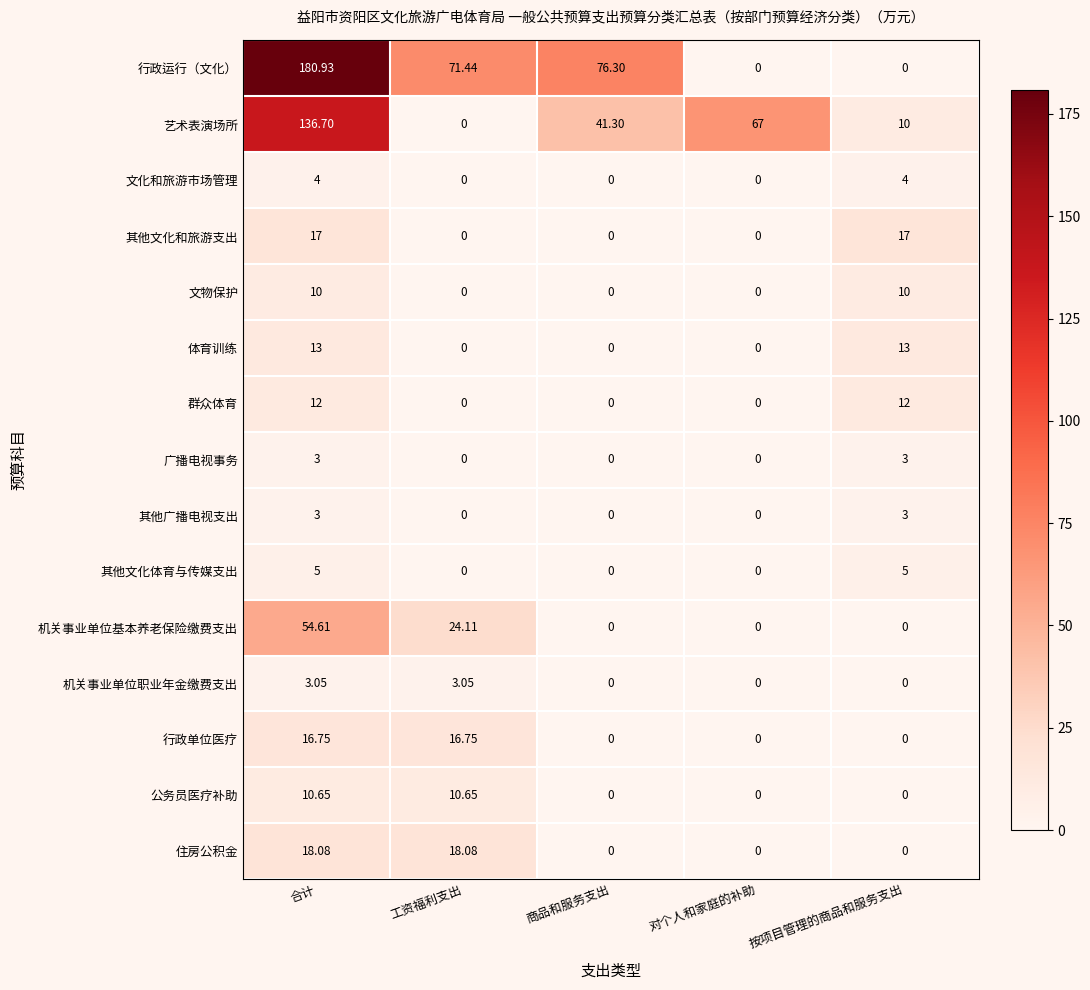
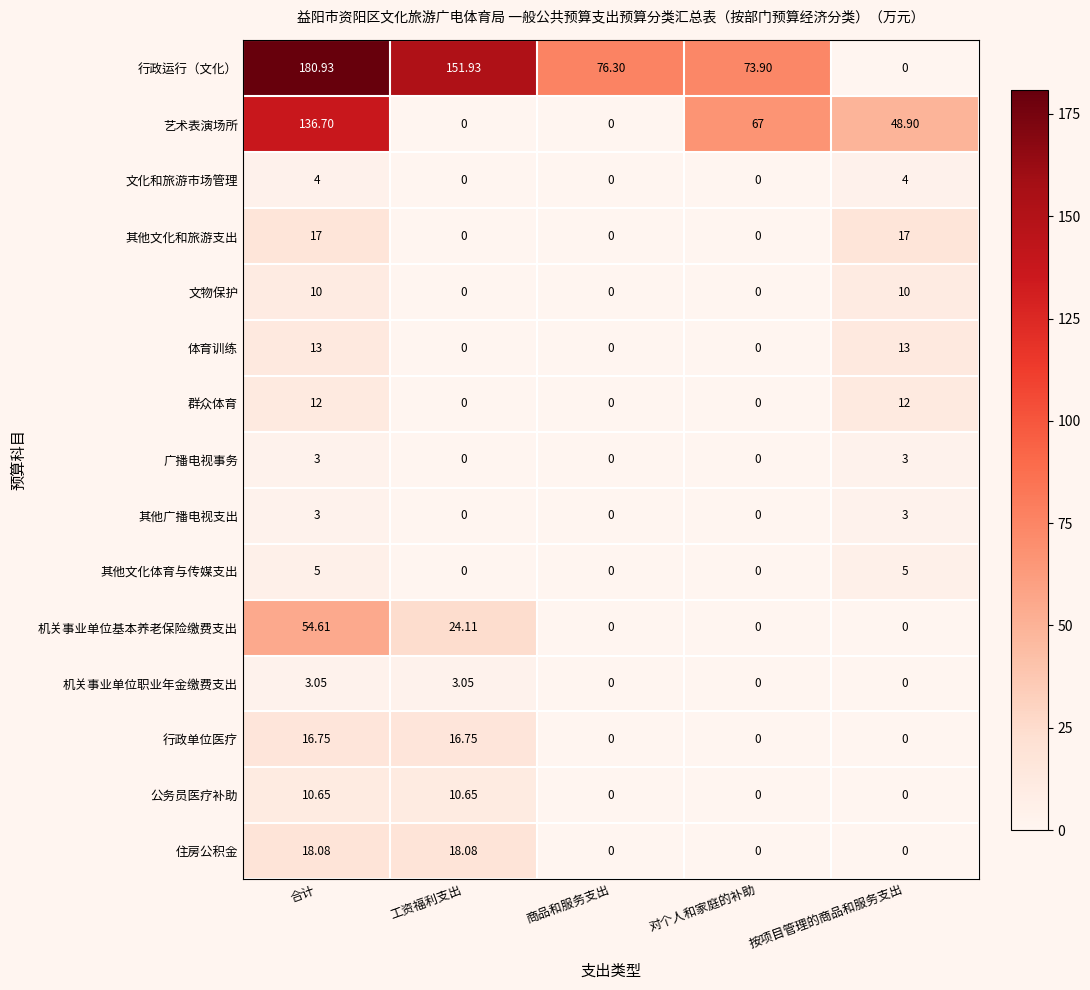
  {
    "行政运行（文化）": {
      "合计": 180.93,
-     "工资福利支出": 71.44,
+     "工资福利支出": 151.93,
      "商品和服务支出": 76.30,
-     "对个人和家庭的补助": 0,
+     "对个人和家庭的补助": 73.90,
      "按项目管理的商品和服务支出": 0
    },
    "艺术表演场所": {
      "合计": 136.70,
      "工资福利支出": 0,
-     "商品和服务支出": 41.30,
+     "商品和服务支出": 0,
      "对个人和家庭的补助": 67,
-     "按项目管理的商品和服务支出": 10
+     "按项目管理的商品和服务支出": 48.90
    },
    "文化和旅游市场管理": {
      "合计": 4,
      "工资福利支出": 0,
      "商品和服务支出": 0,
      "对个人和家庭的补助": 0,
      "按项目管理的商品和服务支出": 4
    },
    "其他文化和旅游支出": {
      "合计": 17,
      "工资福利支出": 0,
      "商品和服务支出": 0,
      "对个人和家庭的补助": 0,
      "按项目管理的商品和服务支出": 17
    },
    "文物保护": {
      "合计": 10,
      "工资福利支出": 0,
      "商品和服务支出": 0,
      "对个人和家庭的补助": 0,
      "按项目管理的商品和服务支出": 10
    },
    "体育训练": {
      "合计": 13,
      "工资福利支出": 0,
      "商品和服务支出": 0,
      "对个人和家庭的补助": 0,
      "按项目管理的商品和服务支出": 13
    },
    "群众体育": {
      "合计": 12,
      "工资福利支出": 0,
      "商品和服务支出": 0,
      "对个人和家庭的补助": 0,
      "按项目管理的商品和服务支出": 12
    },
    "广播电视事务": {
      "合计": 3,
      "工资福利支出": 0,
      "商品和服务支出": 0,
      "对个人和家庭的补助": 0,
      "按项目管理的商品和服务支出": 3
    },
    "其他广播电视支出": {
      "合计": 3,
      "工资福利支出": 0,
      "商品和服务支出": 0,
      "对个人和家庭的补助": 0,
      "按项目管理的商品和服务支出": 3
    },
    "其他文化体育与传媒支出": {
      "合计": 5,
      "工资福利支出": 0,
      "商品和服务支出": 0,
      "对个人和家庭的补助": 0,
      "按项目管理的商品和服务支出": 5
    },
    "机关事业单位基本养老保险缴费支出": {
      "合计": 54.61,
      "工资福利支出": 24.11,
      "商品和服务支出": 0,
      "对个人和家庭的补助": 0,
      "按项目管理的商品和服务支出": 0
    },
    "机关事业单位职业年金缴费支出": {
      "合计": 3.05,
      "工资福利支出": 3.05,
      "商品和服务支出": 0,
      "对个人和家庭的补助": 0,
      "按项目管理的商品和服务支出": 0
    },
    "行政单位医疗": {
      "合计": 16.75,
      "工资福利支出": 16.75,
      "商品和服务支出": 0,
      "对个人和家庭的补助": 0,
      "按项目管理的商品和服务支出": 0
    },
    "公务员医疗补助": {
      "合计": 10.65,
      "工资福利支出": 10.65,
      "商品和服务支出": 0,
      "对个人和家庭的补助": 0,
      "按项目管理的商品和服务支出": 0
    },
    "住房公积金": {
      "合计": 18.08,
      "工资福利支出": 18.08,
      "商品和服务支出": 0,
      "对个人和家庭的补助": 0,
      "按项目管理的商品和服务支出": 0
    }
  }
